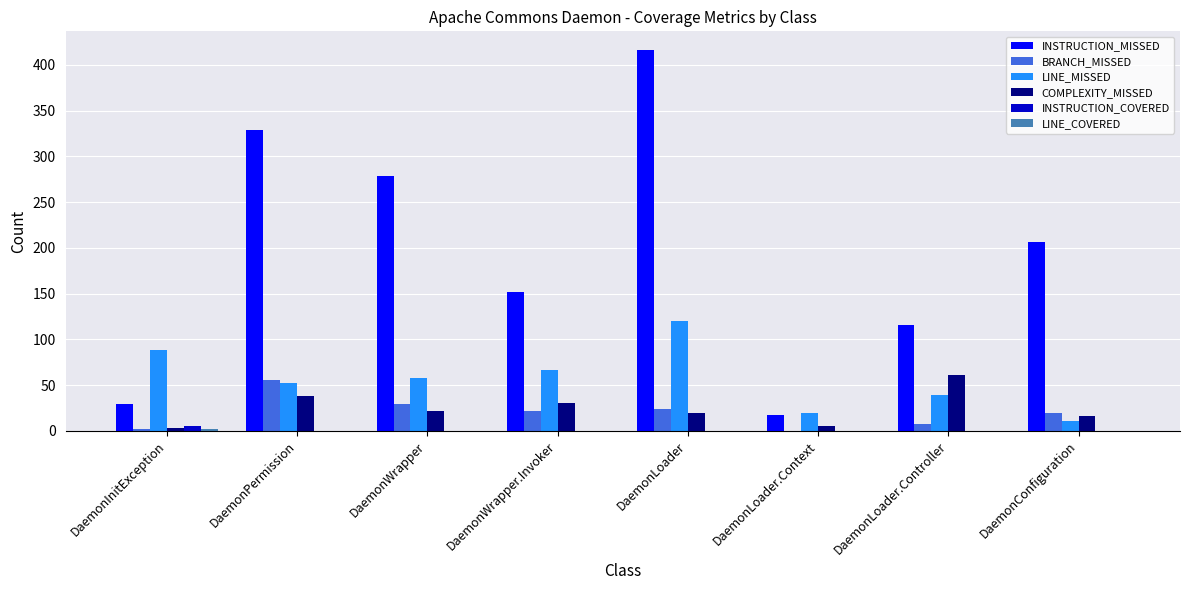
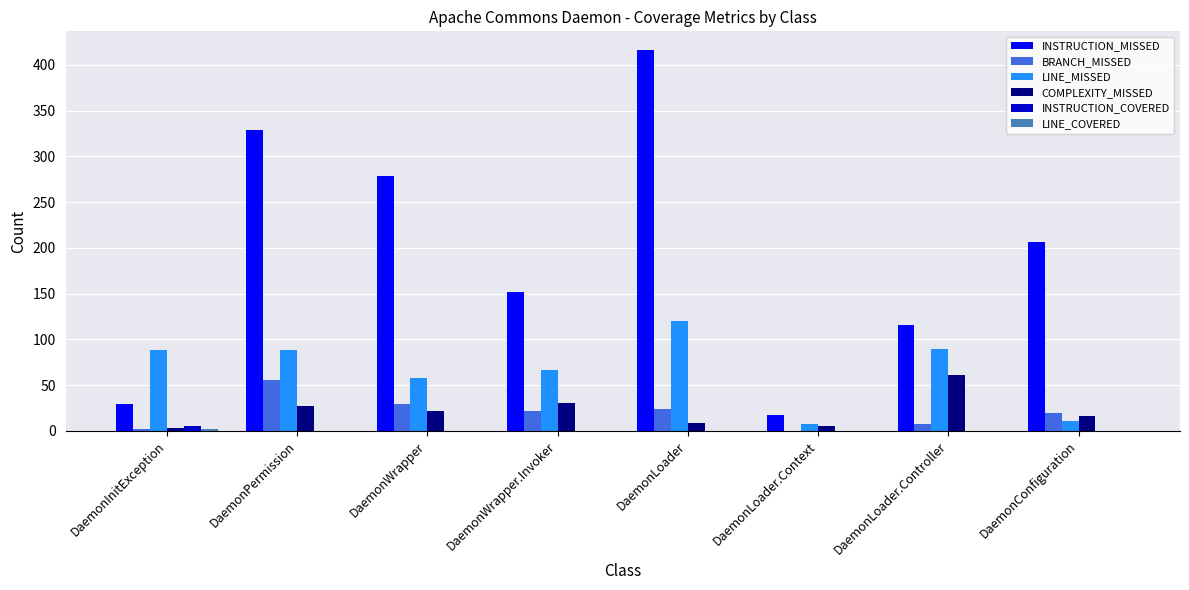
  {
    "LINE_MISSED": {
      "DaemonInitException": 90,
-     "DaemonPermission": 50,
+     "DaemonPermission": 90,
      "DaemonWrapper": 60,
      "DaemonWrapper.Invoker": 70,
      "DaemonLoader": 120,
-     "DaemonLoader.Context": 20,
-     "DaemonLoader.Controller": 40,
+     "DaemonLoader.Context": 10,
+     "DaemonLoader.Controller": 90,
      "DaemonConfiguration": 10
    },
    "COMPLEXITY_MISSED": {
      "DaemonInitException": 0,
-     "DaemonPermission": 40,
+     "DaemonPermission": 30,
      "DaemonWrapper": 20,
      "DaemonWrapper.Invoker": 30,
-     "DaemonLoader": 20,
+     "DaemonLoader": 10,
      "DaemonLoader.Context": 10,
      "DaemonLoader.Controller": 60,
      "DaemonConfiguration": 20
    }
  }
